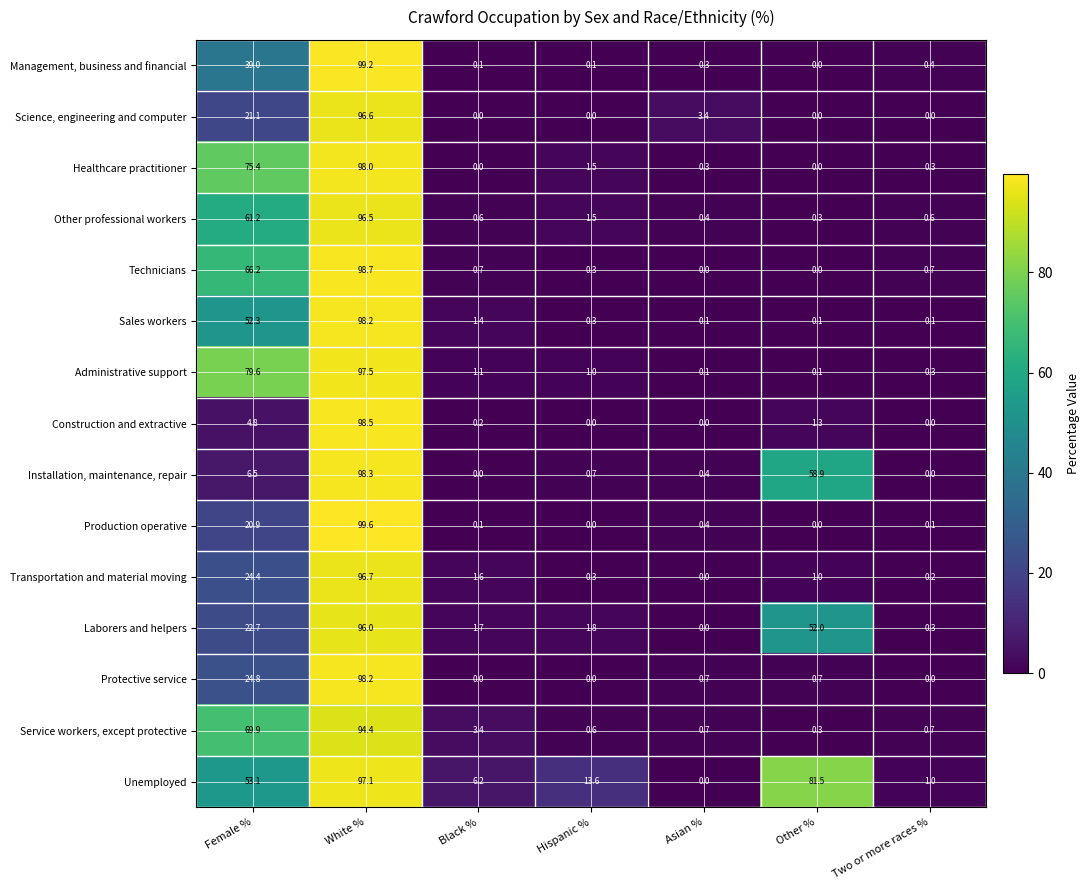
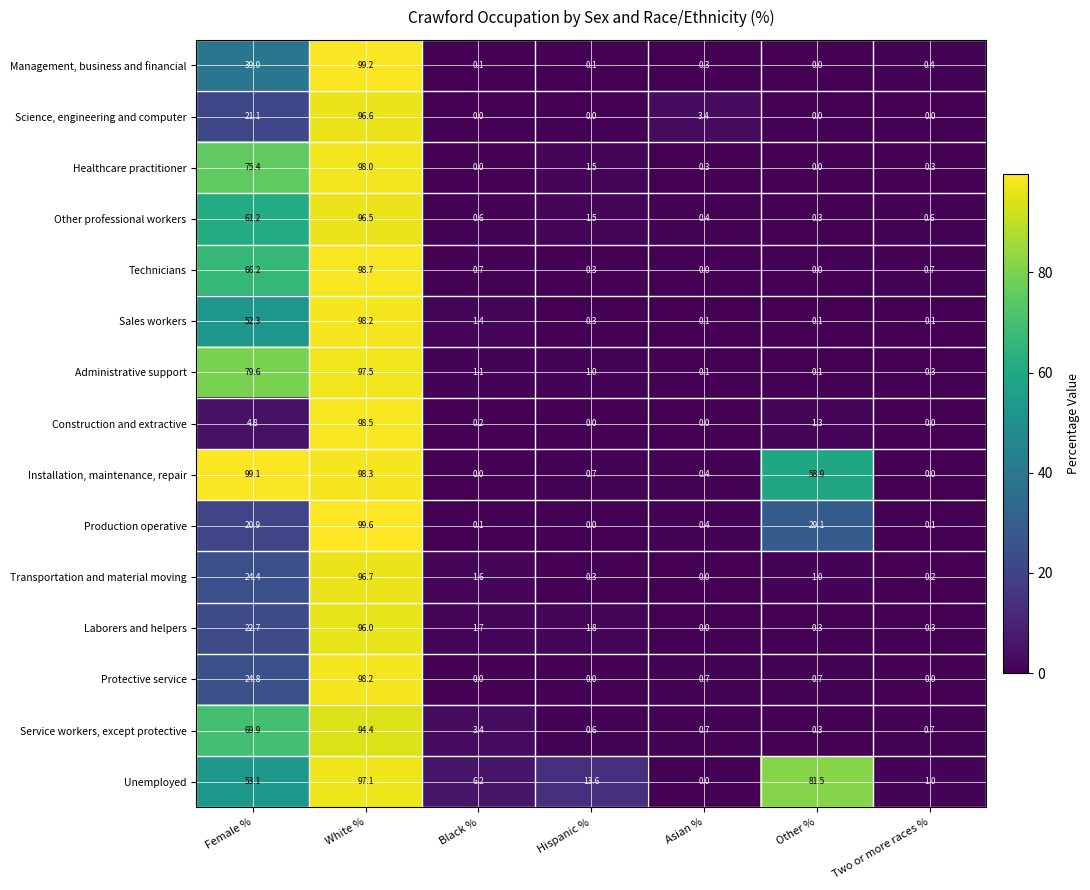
  {
    "Management, business and financial": {
      "Female %": 39.0,
      "White %": 99.2,
      "Black %": 0.1,
      "Hispanic %": 0.1,
      "Asian %": 0.3,
      "Other %": 0.0,
      "Two or more races %": 0.4
    },
    "Science, engineering and computer": {
      "Female %": 21.1,
      "White %": 96.6,
      "Black %": 0.0,
      "Hispanic %": 0.0,
      "Asian %": 3.4,
      "Other %": 0.0,
      "Two or more races %": 0.0
    },
    "Healthcare practitioner": {
      "Female %": 75.4,
      "White %": 98.0,
      "Black %": 0.0,
      "Hispanic %": 1.5,
      "Asian %": 0.3,
      "Other %": 0.0,
      "Two or more races %": 0.3
    },
    "Other professional workers": {
      "Female %": 61.2,
      "White %": 96.5,
      "Black %": 0.6,
      "Hispanic %": 1.5,
      "Asian %": 0.4,
      "Other %": 0.3,
      "Two or more races %": 0.6
    },
    "Technicians": {
      "Female %": 66.2,
      "White %": 98.7,
      "Black %": 0.7,
      "Hispanic %": 0.3,
      "Asian %": 0.0,
      "Other %": 0.0,
      "Two or more races %": 0.7
    },
    "Sales workers": {
      "Female %": 52.3,
      "White %": 98.2,
      "Black %": 1.4,
      "Hispanic %": 0.3,
      "Asian %": 0.1,
      "Other %": 0.1,
      "Two or more races %": 0.1
    },
    "Administrative support": {
      "Female %": 79.6,
      "White %": 97.5,
      "Black %": 1.1,
      "Hispanic %": 1.0,
      "Asian %": 0.1,
      "Other %": 0.1,
      "Two or more races %": 0.3
    },
    "Construction and extractive": {
      "Female %": 4.8,
      "White %": 98.5,
      "Black %": 0.2,
      "Hispanic %": 0.0,
      "Asian %": 0.0,
      "Other %": 1.3,
      "Two or more races %": 0.0
    },
    "Installation, maintenance, repair": {
-     "Female %": 6.5,
+     "Female %": 99.1,
      "White %": 98.3,
      "Black %": 0.0,
      "Hispanic %": 0.7,
      "Asian %": 0.4,
      "Other %": 58.9,
      "Two or more races %": 0.0
    },
    "Production operative": {
      "Female %": 20.9,
      "White %": 99.6,
      "Black %": 0.1,
      "Hispanic %": 0.0,
      "Asian %": 0.4,
-     "Other %": 0.0,
+     "Other %": 29.1,
      "Two or more races %": 0.1
    },
    "Transportation and material moving": {
      "Female %": 24.4,
      "White %": 96.7,
      "Black %": 1.6,
      "Hispanic %": 0.3,
      "Asian %": 0.0,
      "Other %": 1.0,
      "Two or more races %": 0.2
    },
    "Laborers and helpers": {
      "Female %": 22.7,
      "White %": 96.0,
      "Black %": 1.7,
      "Hispanic %": 1.8,
      "Asian %": 0.0,
-     "Other %": 52.0,
+     "Other %": 0.3,
      "Two or more races %": 0.3
    },
    "Protective service": {
      "Female %": 24.8,
      "White %": 98.2,
      "Black %": 0.0,
      "Hispanic %": 0.0,
      "Asian %": 0.7,
      "Other %": 0.7,
      "Two or more races %": 0.0
    },
    "Service workers, except protective": {
      "Female %": 69.9,
      "White %": 94.4,
      "Black %": 3.4,
      "Hispanic %": 0.6,
      "Asian %": 0.7,
      "Other %": 0.3,
      "Two or more races %": 0.7
    },
    "Unemployed": {
      "Female %": 53.1,
      "White %": 97.1,
      "Black %": 6.2,
      "Hispanic %": 13.6,
      "Asian %": 0.0,
      "Other %": 81.5,
      "Two or more races %": 1.0
    }
  }
